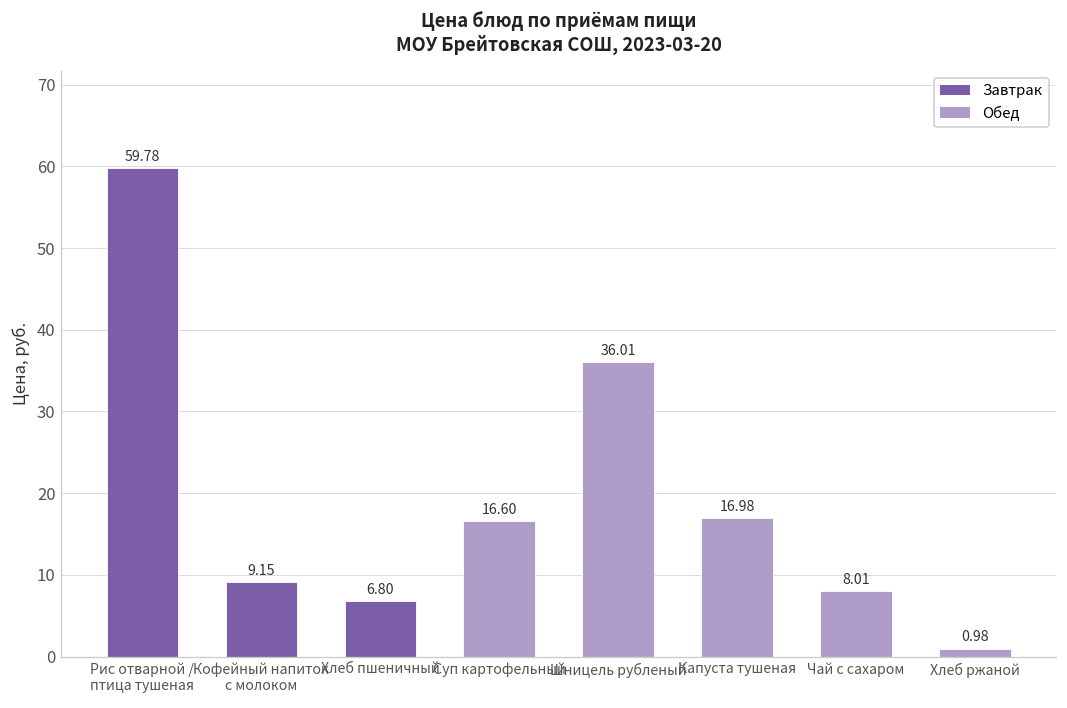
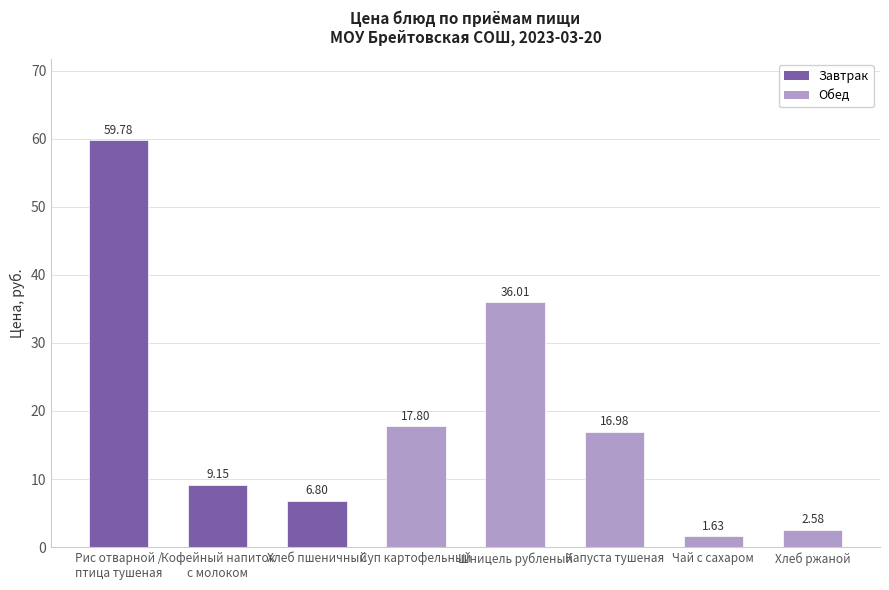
  {
    "Рис отварной / птица тушеная": 59.78,
    "Кофейный напиток с молоком": 9.15,
    "Хлеб пшеничный": 6.80,
-   "Суп картофельный": 16.60,
+   "Суп картофельный": 17.80,
    "Шницель рубленый": 36.01,
    "Капуста тушеная": 16.98,
-   "Чай с сахаром": 8.01,
-   "Хлеб ржаной": 0.98
+   "Чай с сахаром": 1.63,
+   "Хлеб ржаной": 2.58
  }
